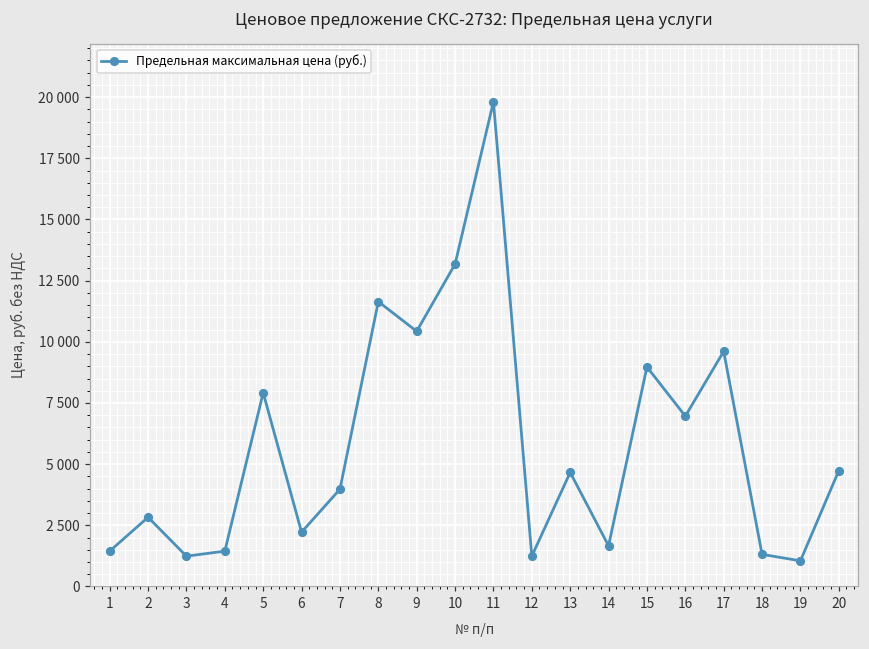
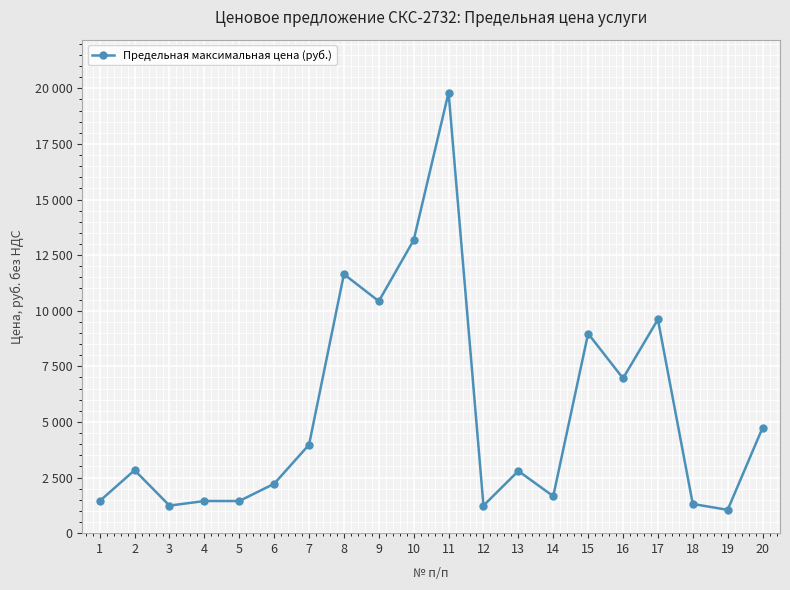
  {
    "1": 1400,
    "2": 2800,
    "3": 1200,
    "4": 1400,
-   "5": 7900,
+   "5": 1400,
    "6": 2200,
    "7": 4000,
    "8": 11600,
    "9": 10400,
    "10": 13200,
    "11": 19800,
    "12": 1200,
-   "13": 4700,
+   "13": 2800,
    "14": 1700,
    "15": 9000,
    "16": 7000,
    "17": 9600,
    "18": 1300,
    "19": 1000,
    "20": 4700
  }
